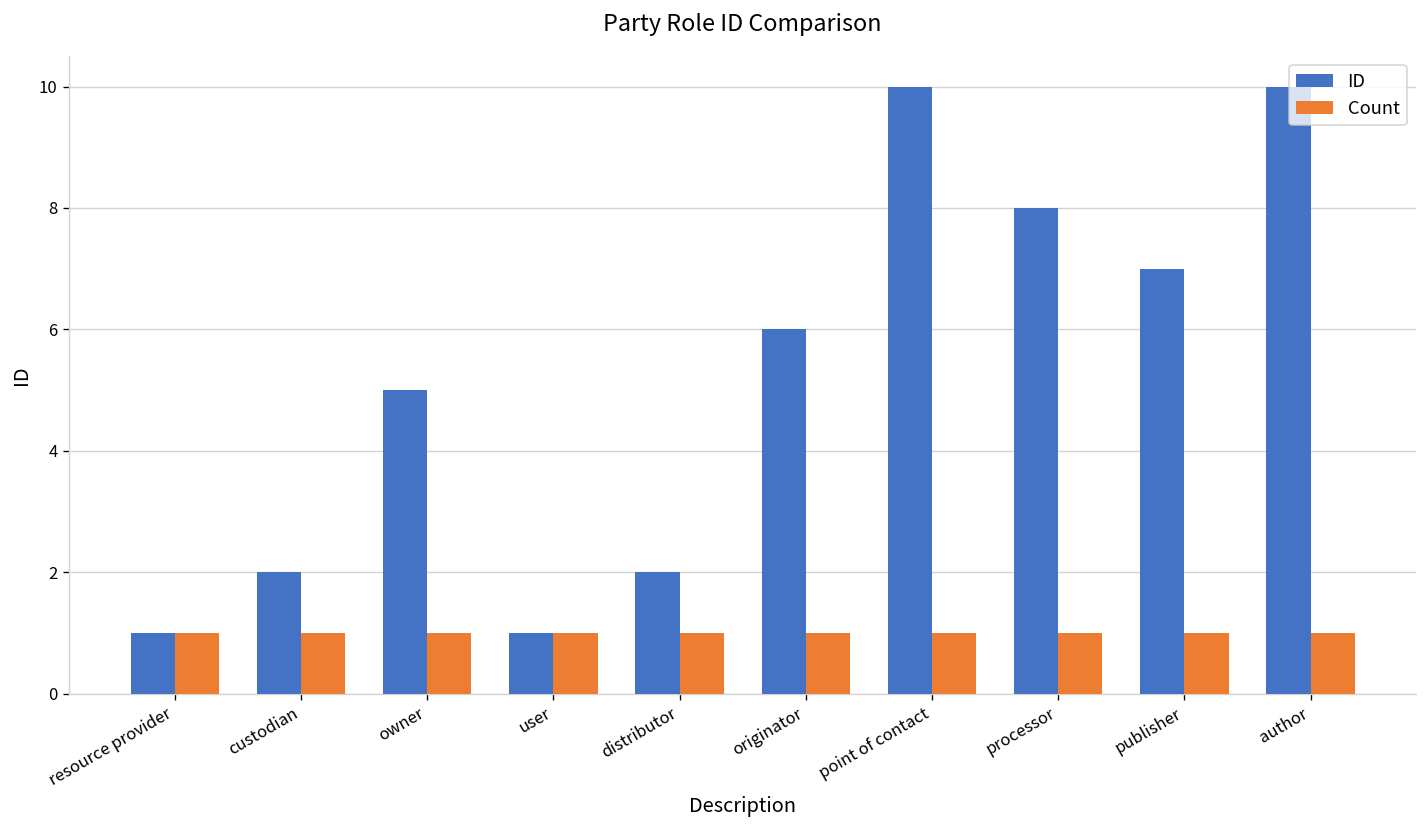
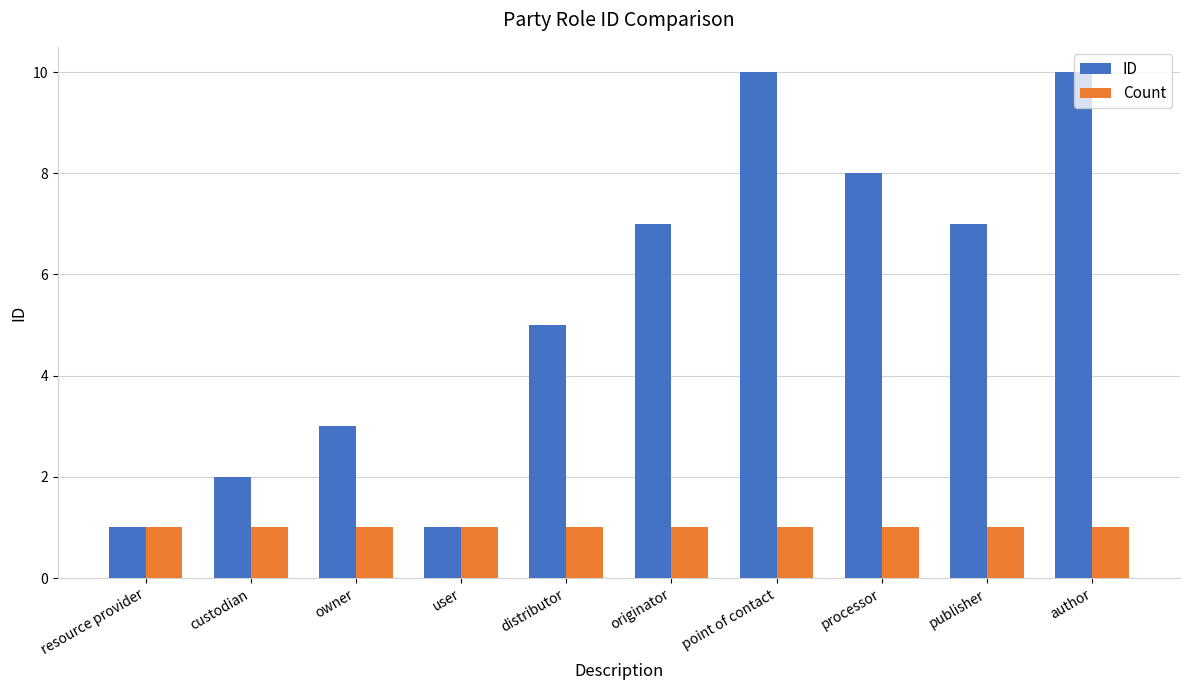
  {
    "ID": {
      "resource provider": 1,
      "custodian": 2,
-     "owner": 5,
+     "owner": 3,
      "user": 1,
-     "distributor": 2,
-     "originator": 6,
+     "distributor": 5,
+     "originator": 7,
      "point of contact": 10,
      "processor": 8,
      "publisher": 7,
      "author": 10
    },
    "Count": {
      "resource provider": 1,
      "custodian": 1,
      "owner": 1,
      "user": 1,
      "distributor": 1,
      "originator": 1,
      "point of contact": 1,
      "processor": 1,
      "publisher": 1,
      "author": 1
    }
  }
